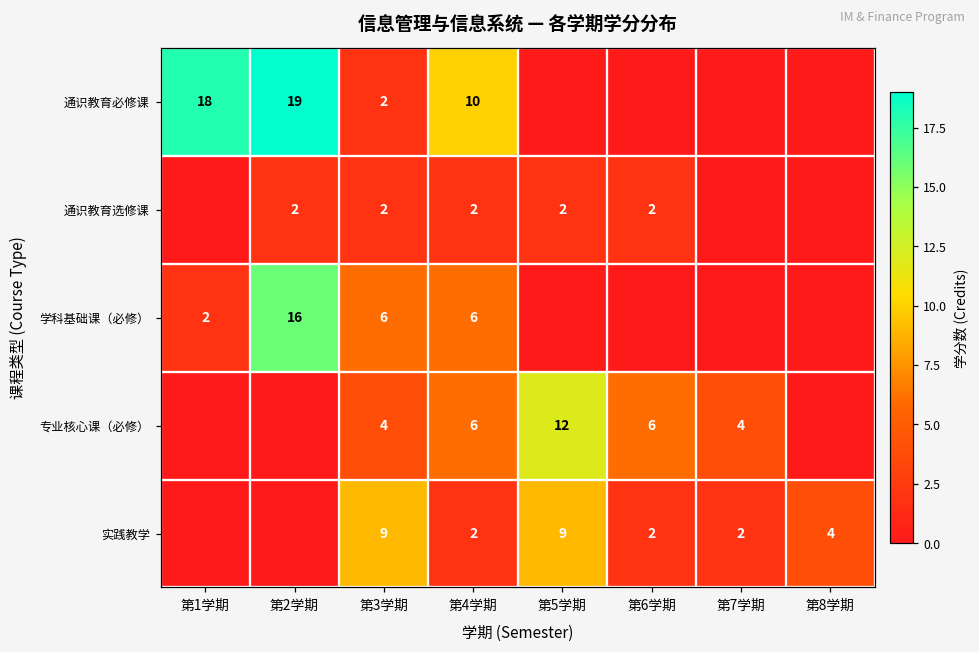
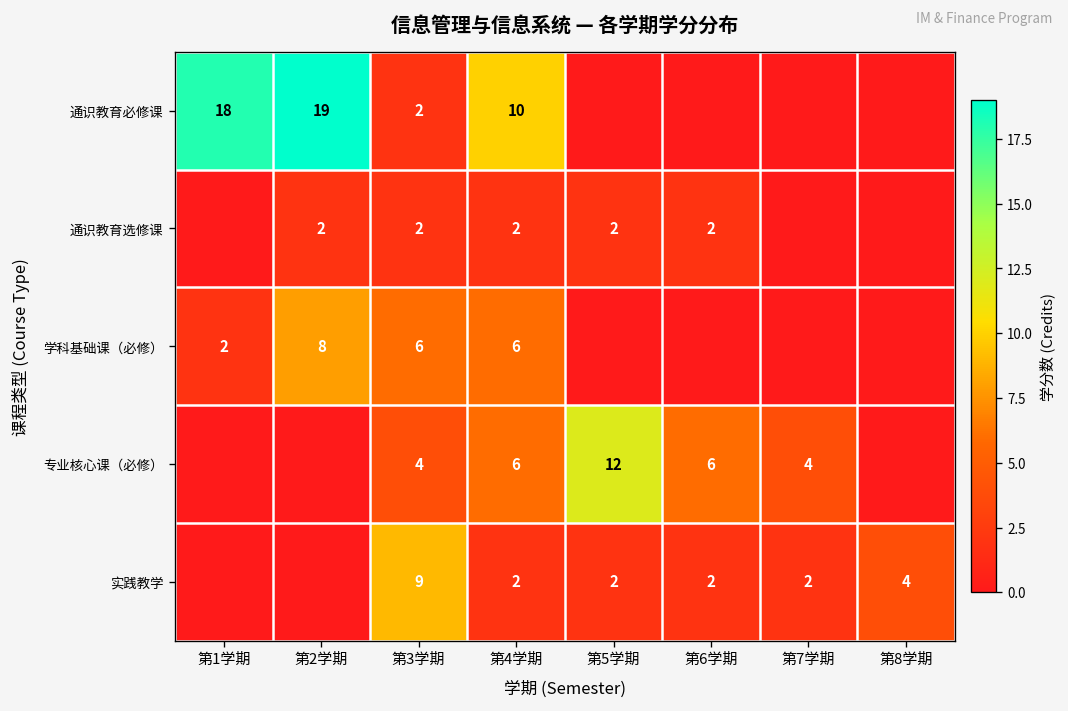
  {
    "通识教育必修课": {
      "第1学期": 18,
      "第2学期": 19,
      "第3学期": 2,
      "第4学期": 10
    },
    "通识教育选修课": {
      "第2学期": 2,
      "第3学期": 2,
      "第4学期": 2,
      "第5学期": 2,
      "第6学期": 2
    },
    "学科基础课（必修）": {
      "第1学期": 2,
-     "第2学期": 16,
+     "第2学期": 8,
      "第3学期": 6,
      "第4学期": 6
    },
    "专业核心课（必修）": {
      "第3学期": 4,
      "第4学期": 6,
      "第5学期": 12,
      "第6学期": 6,
      "第7学期": 4
    },
    "实践教学": {
      "第3学期": 9,
      "第4学期": 2,
-     "第5学期": 9,
+     "第5学期": 2,
      "第6学期": 2,
      "第7学期": 2,
      "第8学期": 4
    }
  }
